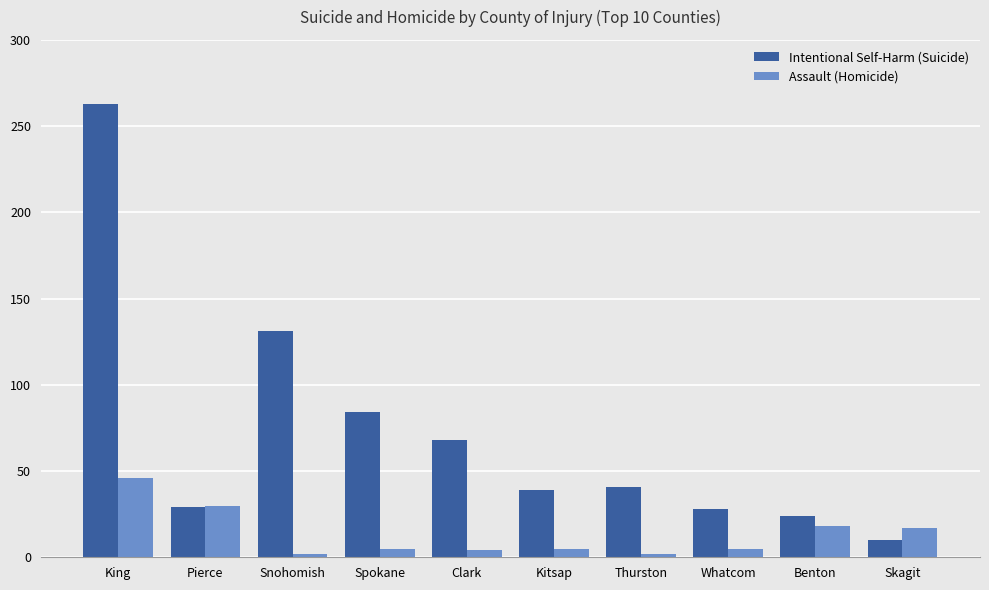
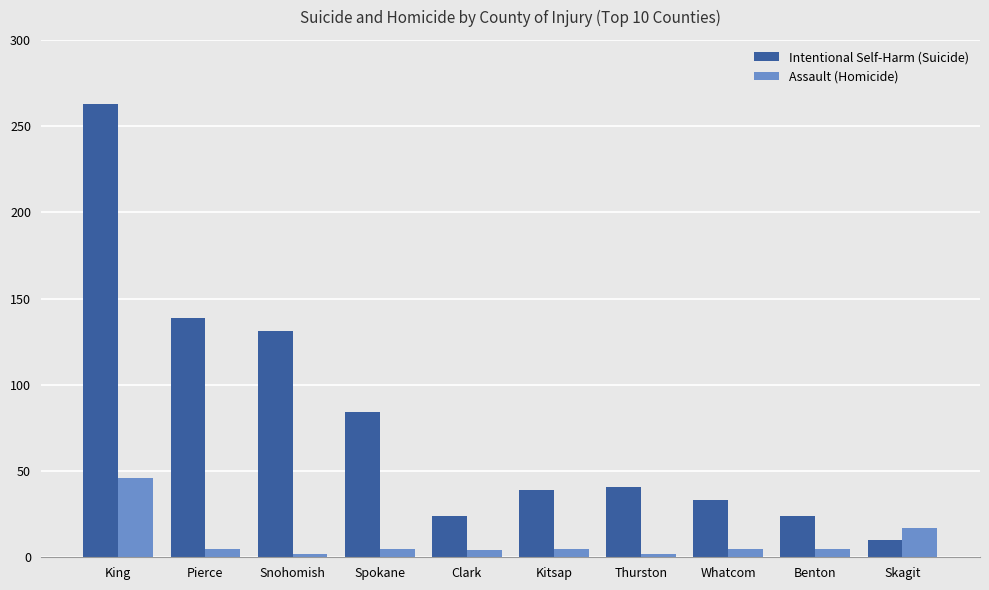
  {
    "Intentional Self-Harm (Suicide)": {
      "King": 263,
-     "Pierce": 29,
+     "Pierce": 139,
      "Snohomish": 131,
      "Spokane": 84,
-     "Clark": 68,
+     "Clark": 24,
      "Kitsap": 39,
      "Thurston": 41,
-     "Whatcom": 28,
+     "Whatcom": 33,
      "Benton": 24,
      "Skagit": 10
    },
    "Assault (Homicide)": {
      "King": 46,
-     "Pierce": 30,
+     "Pierce": 5,
      "Snohomish": 2,
      "Spokane": 5,
      "Clark": 4,
      "Kitsap": 5,
      "Thurston": 2,
      "Whatcom": 5,
-     "Benton": 18,
+     "Benton": 5,
      "Skagit": 17
    }
  }
